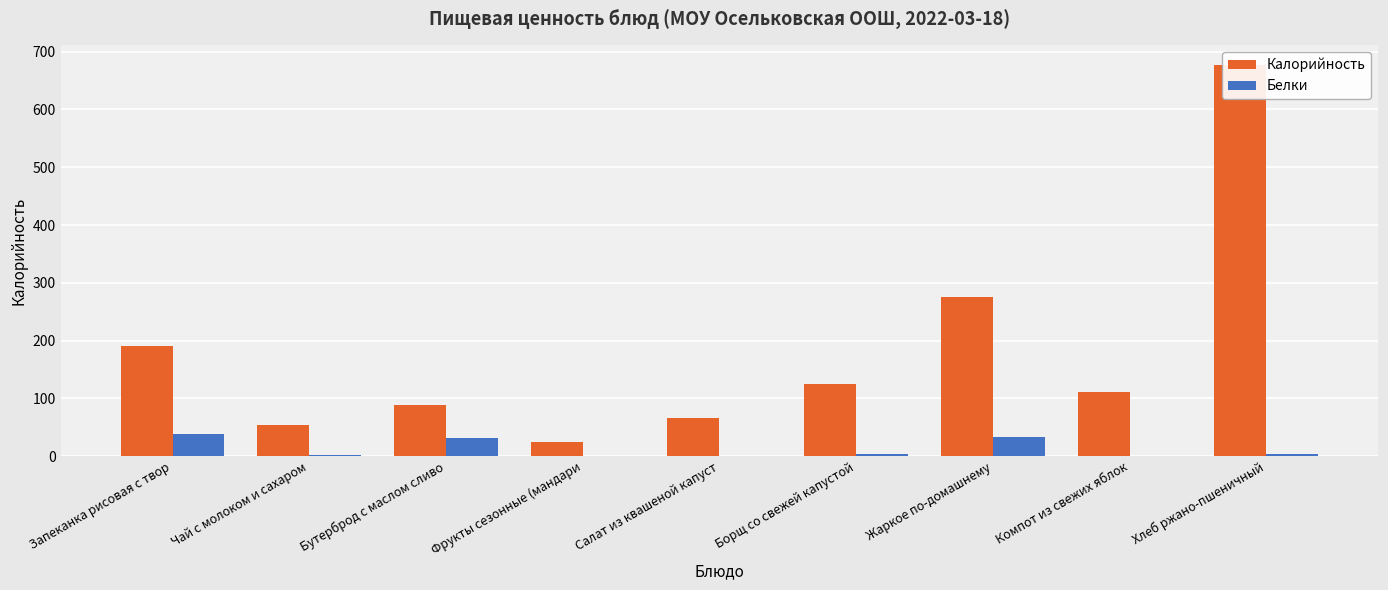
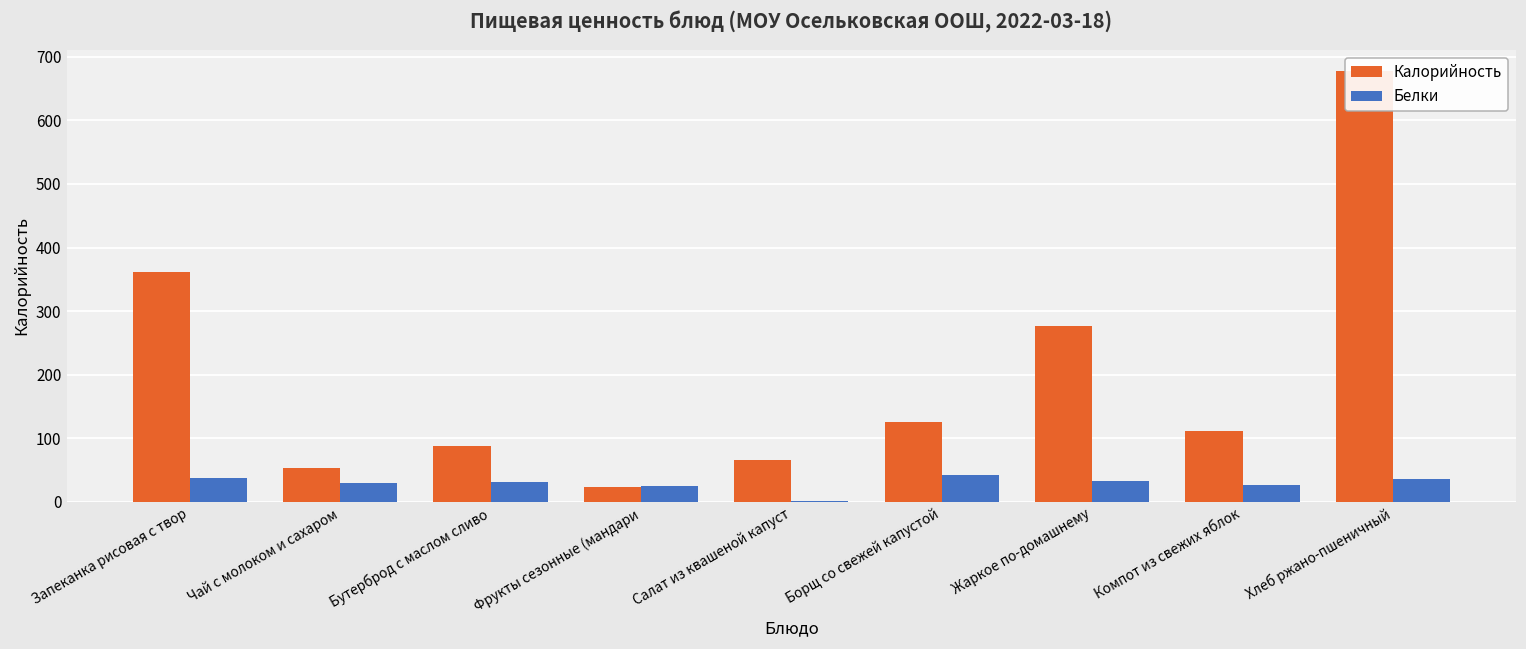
  {
    "Калорийность": {
-     "Запеканка рисовая с твор": 190,
+     "Запеканка рисовая с твор": 360,
      "Чай с молоком и сахаром": 50,
      "Бутерброд с маслом сливо": 90,
      "Фрукты сезонные (мандари": 20,
      "Салат из квашеной капуст": 70,
      "Борщ со свежей капустой": 130,
      "Жаркое по-домашнему": 280,
      "Компот из свежих яблок": 110
    },
    "Белки": {
      "Запеканка рисовая с твор": 40,
-     "Чай с молоком и сахаром": 0,
+     "Чай с молоком и сахаром": 30,
      "Бутерброд с маслом сливо": 30,
-     "Фрукты сезонные (мандари": 0,
-     "Борщ со свежей капустой": 0,
+     "Фрукты сезонные (мандари": 30,
+     "Борщ со свежей капустой": 40,
      "Жаркое по-домашнему": 30,
-     "Компот из свежих яблок": 0,
-     "Хлеб ржано-пшеничный": 0
+     "Компот из свежих яблок": 30,
+     "Хлеб ржано-пшеничный": 40
    }
  }
